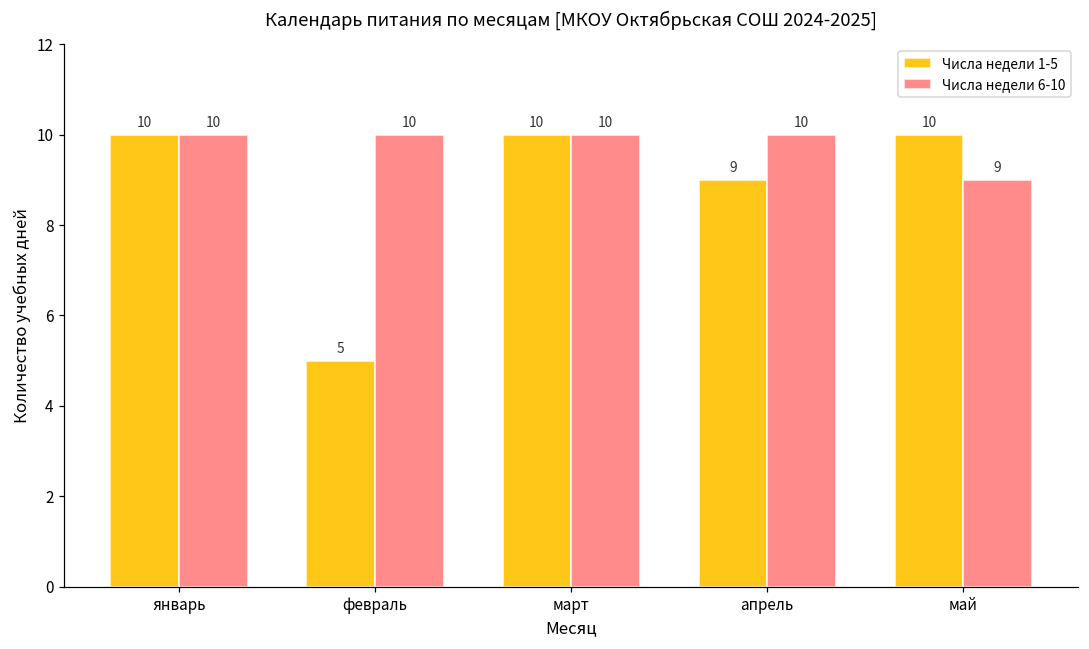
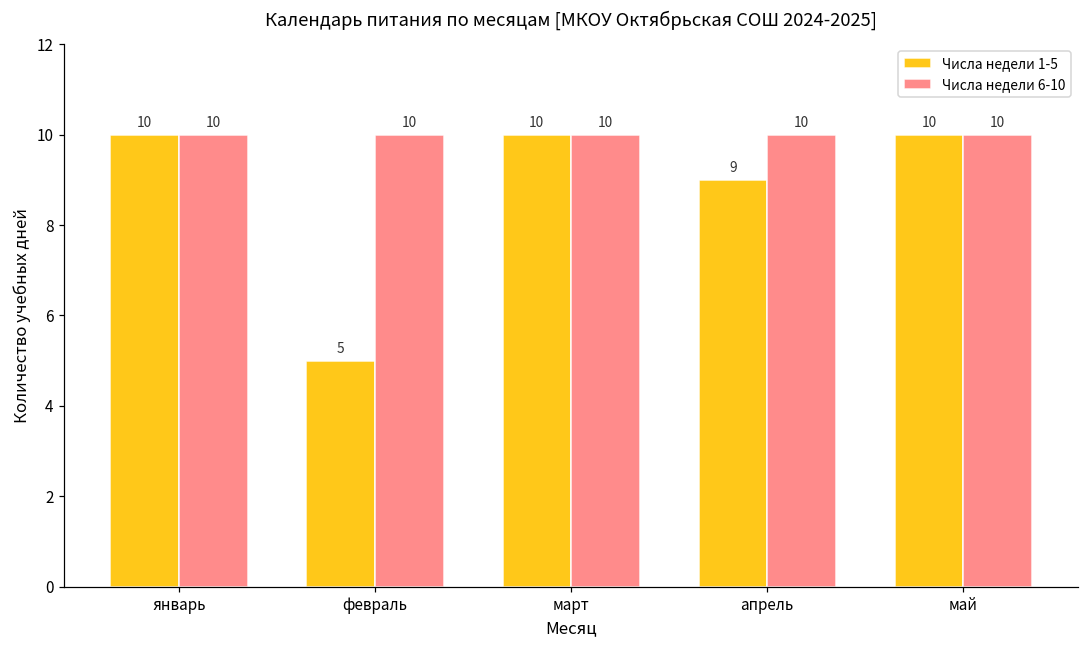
  {
    "Числа недели 1-5": {
      "январь": 10,
      "февраль": 5,
      "март": 10,
      "апрель": 9,
      "май": 10
    },
    "Числа недели 6-10": {
      "январь": 10,
      "февраль": 10,
      "март": 10,
      "апрель": 10,
-     "май": 9
+     "май": 10
    }
  }
